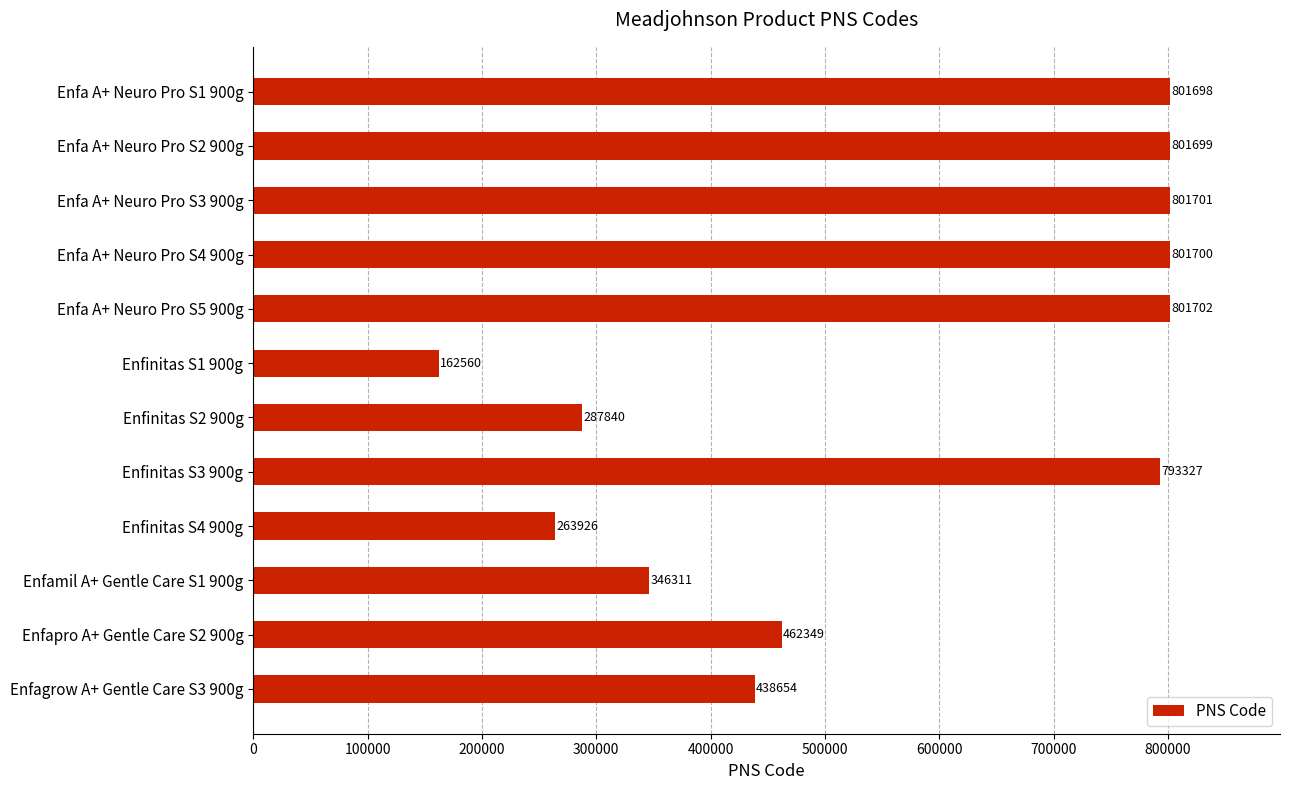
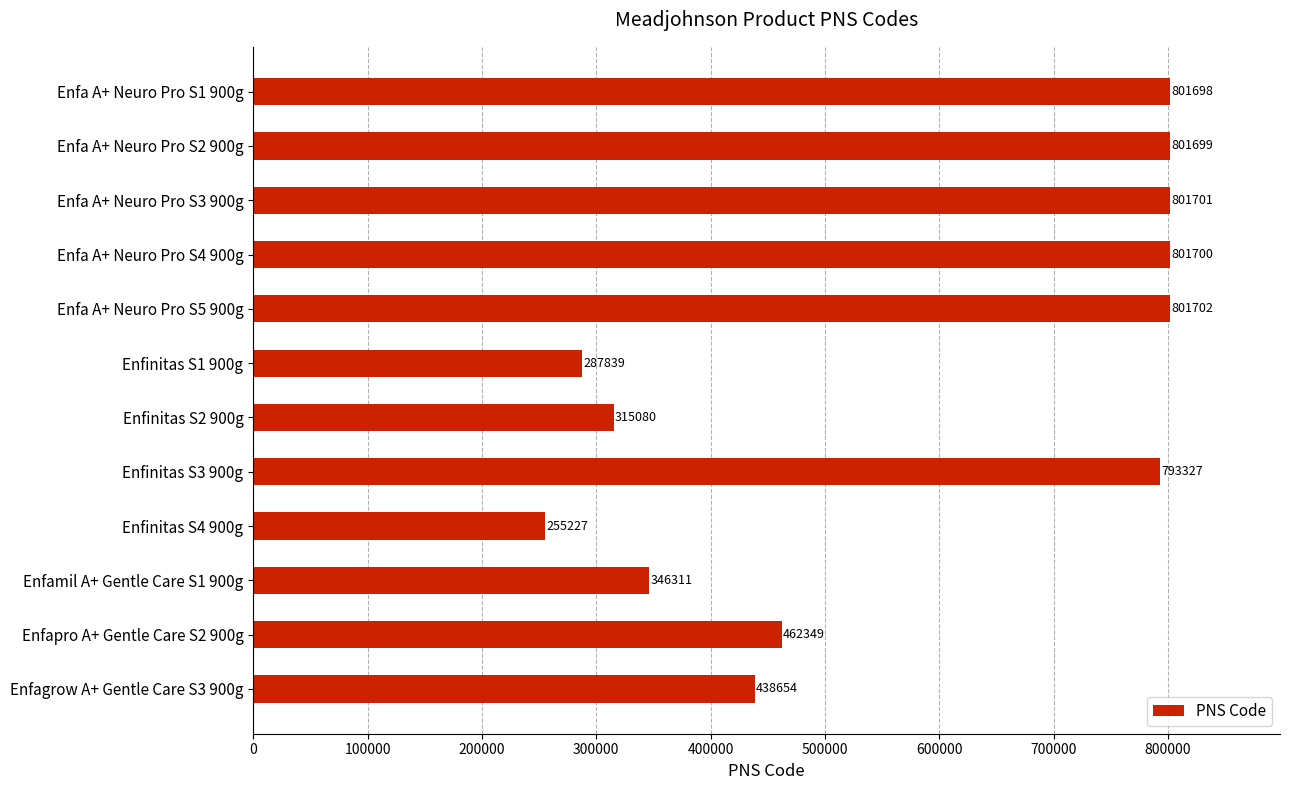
  {
    "Enfa A+ Neuro Pro S1 900g": 801698,
    "Enfa A+ Neuro Pro S2 900g": 801699,
    "Enfa A+ Neuro Pro S3 900g": 801701,
    "Enfa A+ Neuro Pro S4 900g": 801700,
    "Enfa A+ Neuro Pro S5 900g": 801702,
-   "Enfinitas S1 900g": 162560,
-   "Enfinitas S2 900g": 287840,
+   "Enfinitas S1 900g": 287839,
+   "Enfinitas S2 900g": 315080,
    "Enfinitas S3 900g": 793327,
-   "Enfinitas S4 900g": 263926,
+   "Enfinitas S4 900g": 255227,
    "Enfamil A+ Gentle Care S1 900g": 346311,
    "Enfapro A+ Gentle Care S2 900g": 462349,
    "Enfagrow A+ Gentle Care S3 900g": 438654
  }
